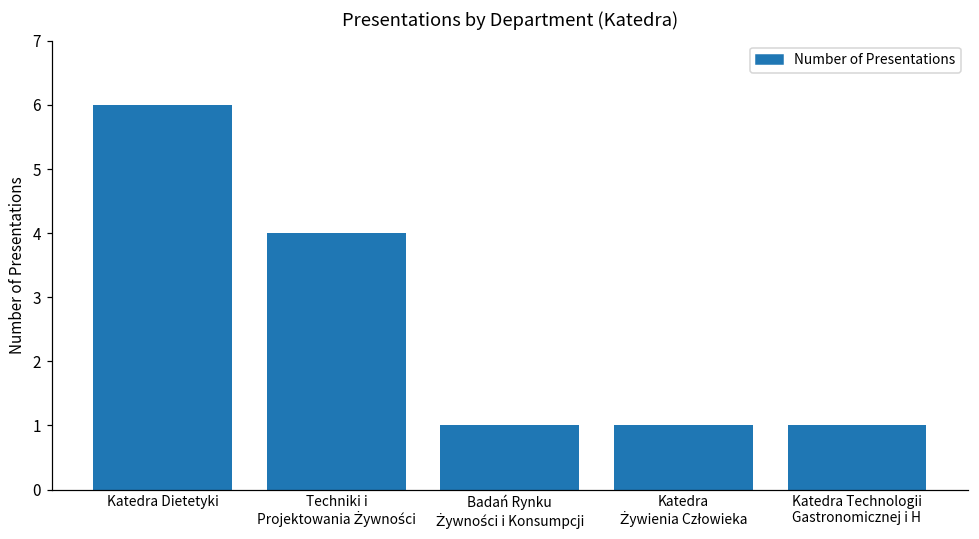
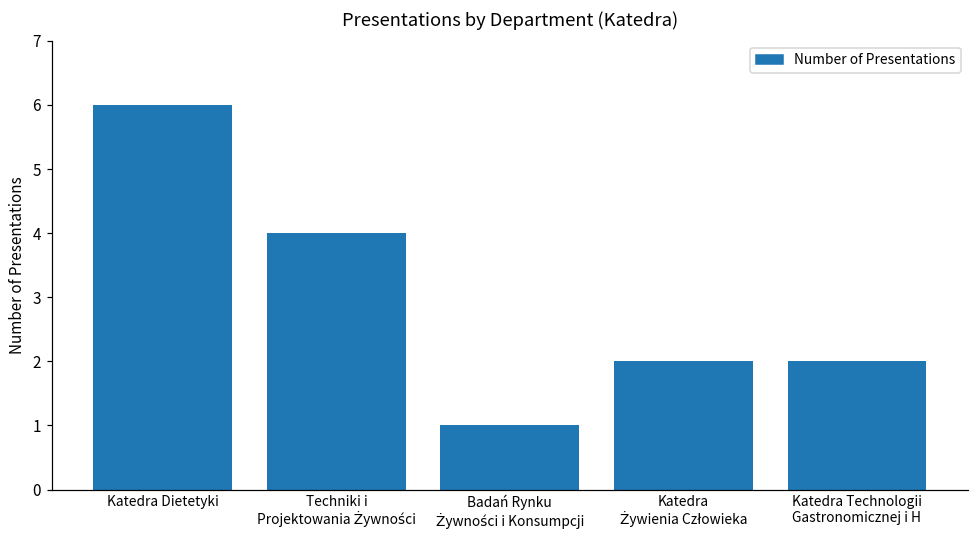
  {
    "Katedra Dietetyki": 6,
    "Techniki i Projektowania Żywności": 4,
    "Badań Rynku Żywności i Konsumpcji": 1,
-   "Katedra Żywienia Człowieka": 1,
-   "Katedra Technologii Gastronomicznej i H": 1
+   "Katedra Żywienia Człowieka": 2,
+   "Katedra Technologii Gastronomicznej i H": 2
  }
